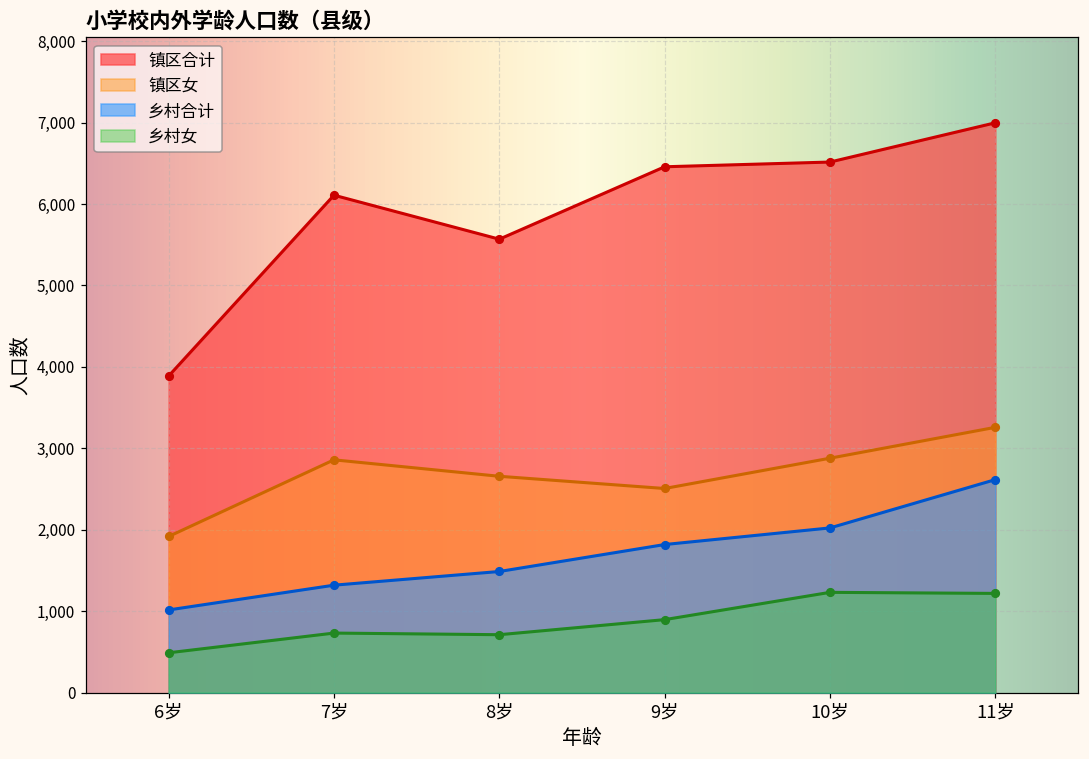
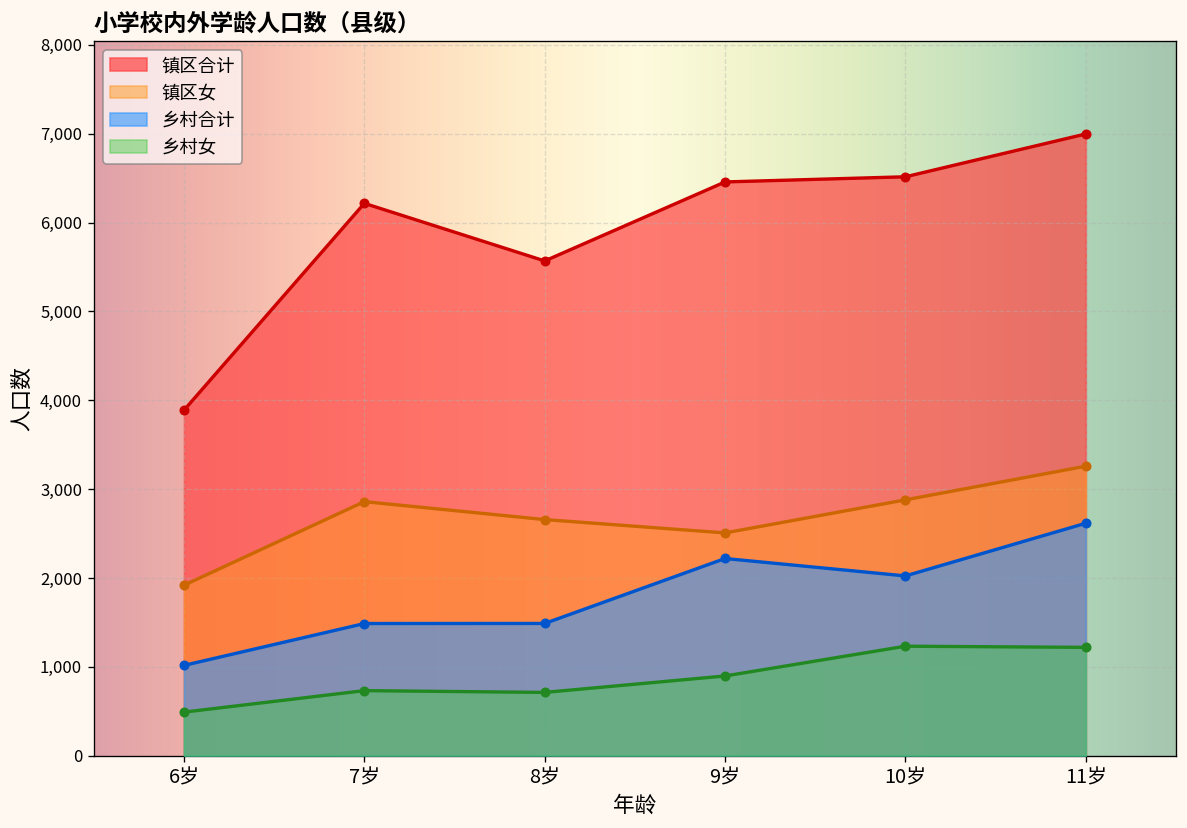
  {
    "镇区合计": {
      "6岁": "3,900",
-     "7岁": "6,100",
+     "7岁": "6,200",
      "8岁": "5,600",
      "9岁": "6,500",
      "10岁": "6,500",
      "11岁": "7,000"
    },
    "镇区女": {
      "6岁": "1,900",
      "7岁": "2,900",
      "8岁": "2,700",
      "9岁": "2,500",
      "10岁": "2,900",
      "11岁": "3,300"
    },
    "乡村合计": {
      "6岁": "1,000",
-     "7岁": "1,300",
+     "7岁": "1,500",
      "8岁": "1,500",
-     "9岁": "1,800",
+     "9岁": "2,200",
      "10岁": "2,000",
      "11岁": "2,600"
    },
    "乡村女": {
      "6岁": "500",
      "7岁": "700",
      "8岁": "700",
      "9岁": "900",
      "10岁": "1,200",
      "11岁": "1,200"
    }
  }
